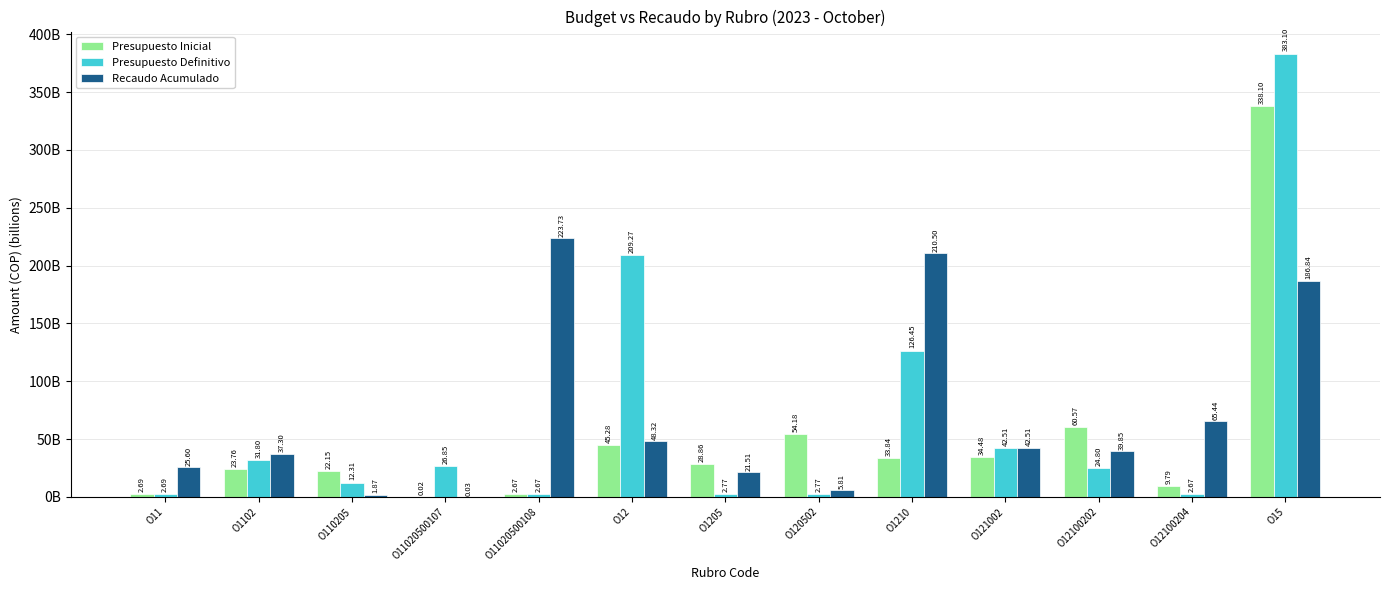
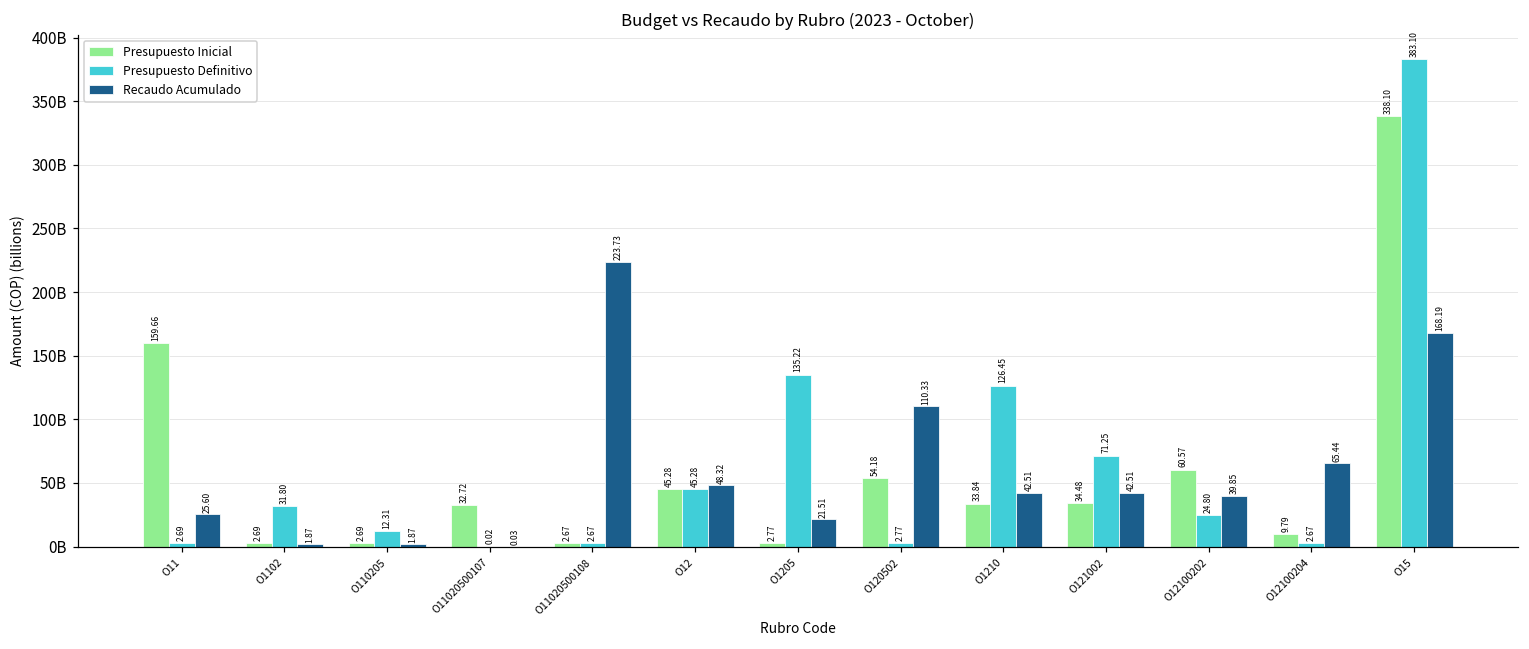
  {
    "Presupuesto Inicial": {
-     "O11": 2.69,
-     "O1102": 23.76,
-     "O110205": 22.15,
-     "O11020500107": 0.02,
-     "O1205": 28.86
+     "O11": 159.66,
+     "O1102": 2.69,
+     "O110205": 2.69,
+     "O11020500107": 32.72,
+     "O1205": 2.77
    },
    "Presupuesto Definitivo": {
-     "O11020500107": 26.85,
-     "O12": 209.27,
-     "O1205": 2.77,
-     "O121002": 42.51
+     "O11020500107": 0.02,
+     "O12": 45.28,
+     "O1205": 135.22,
+     "O121002": 71.25
    },
    "Recaudo Acumulado": {
-     "O1102": 37.30,
-     "O120502": 5.81,
-     "O1210": 210.50,
-     "O15": 186.84
+     "O1102": 1.87,
+     "O120502": 110.33,
+     "O1210": 42.51,
+     "O15": 168.19
    }
  }
